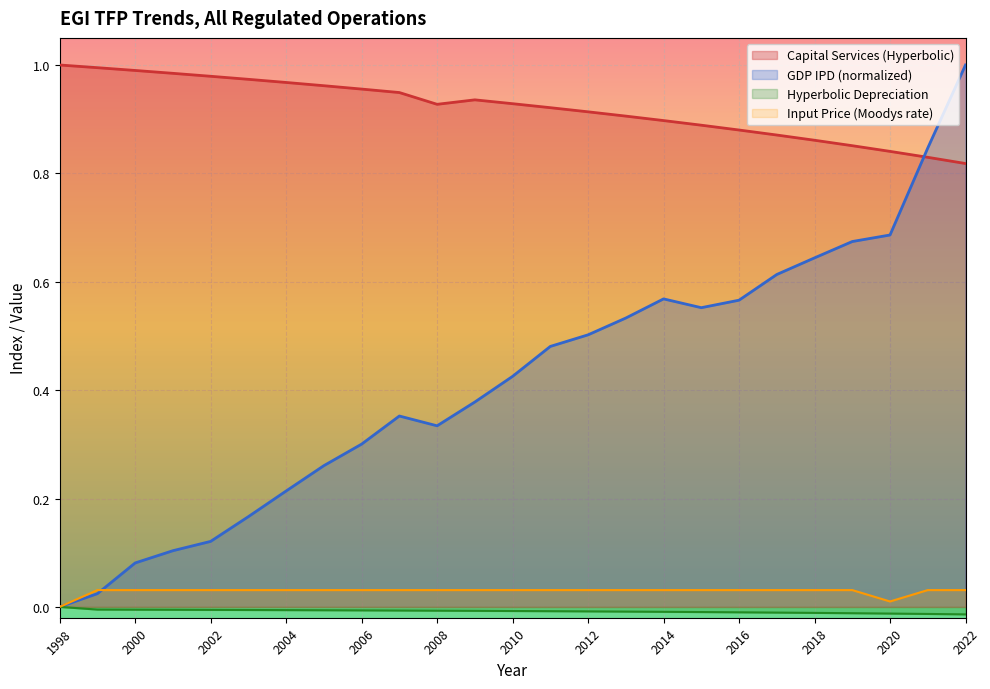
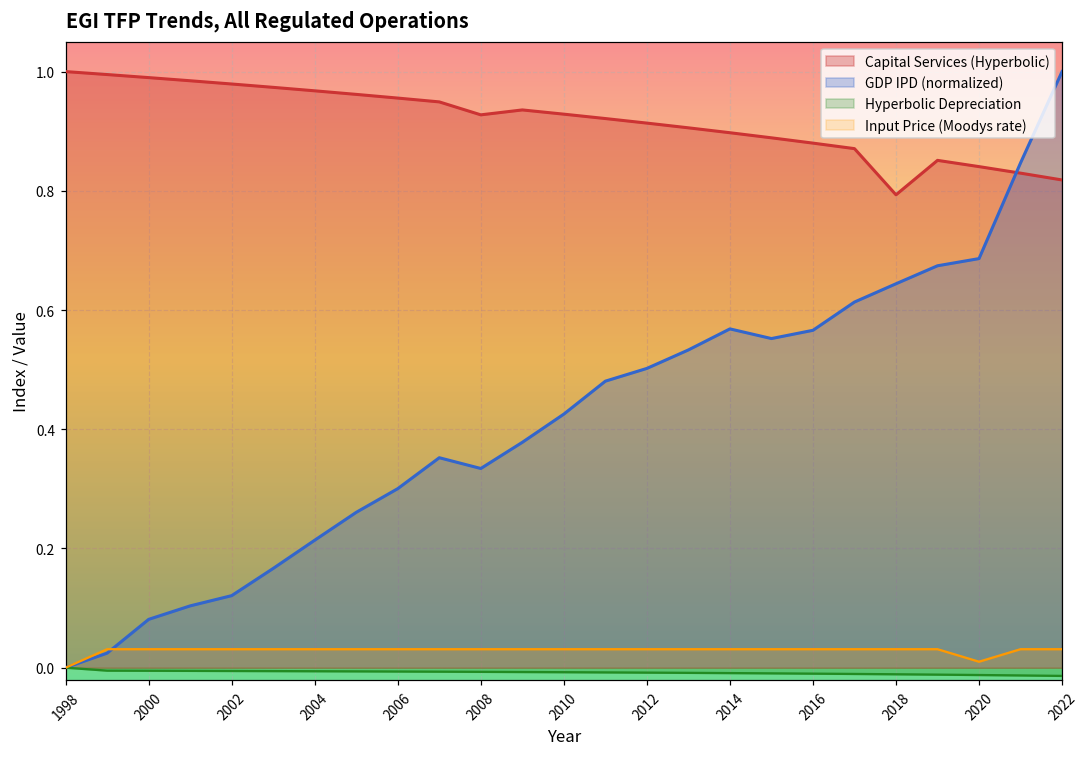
  {
    "Capital Services (Hyperbolic)": {
      "1998": 1.00,
      "2000": 0.99,
      "2002": 0.98,
      "2004": 0.97,
      "2006": 0.96,
      "2008": 0.93,
      "2010": 0.93,
      "2012": 0.91,
      "2014": 0.90,
      "2016": 0.88,
-     "2018": 0.86,
+     "2018": 0.79,
      "2020": 0.84,
      "2022": 0.82
    },
    "GDP IPD (normalized)": {
      "2000": 0.08,
      "2002": 0.12,
      "2004": 0.21,
      "2006": 0.30,
      "2008": 0.33,
      "2010": 0.43,
      "2012": 0.50,
      "2014": 0.57,
      "2016": 0.57,
      "2018": 0.64,
      "2020": 0.69,
      "2022": 1.00
    },
    "Input Price (Moodys rate)": {
      "2000": 0.03,
      "2002": 0.03,
      "2004": 0.03,
      "2006": 0.03,
      "2008": 0.03,
      "2010": 0.03,
      "2012": 0.03,
      "2014": 0.03,
      "2016": 0.03,
      "2018": 0.03,
      "2020": 0.01,
      "2022": 0.03
    }
  }
